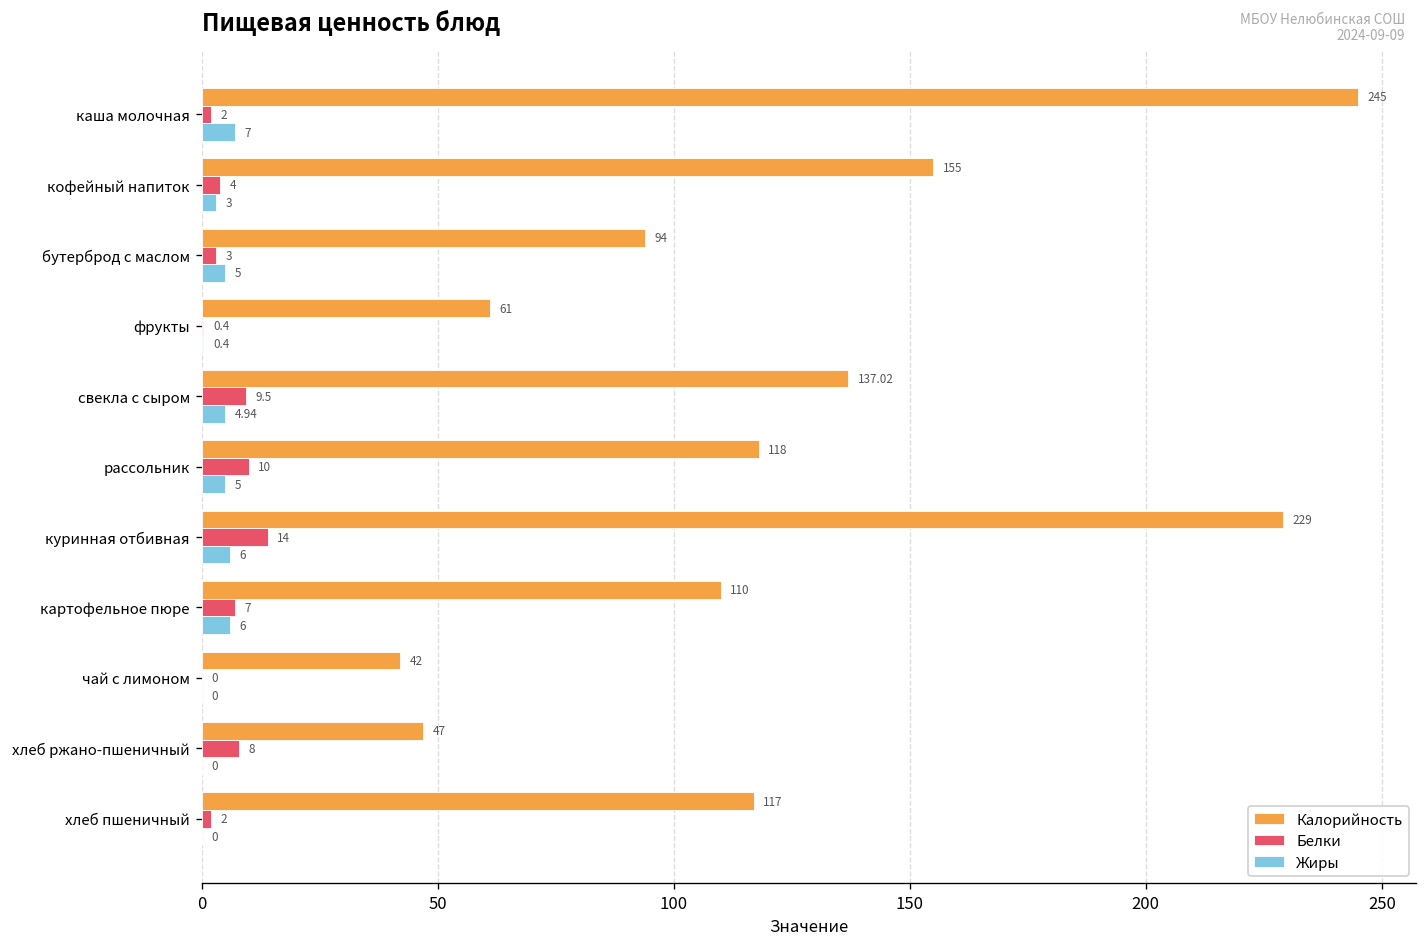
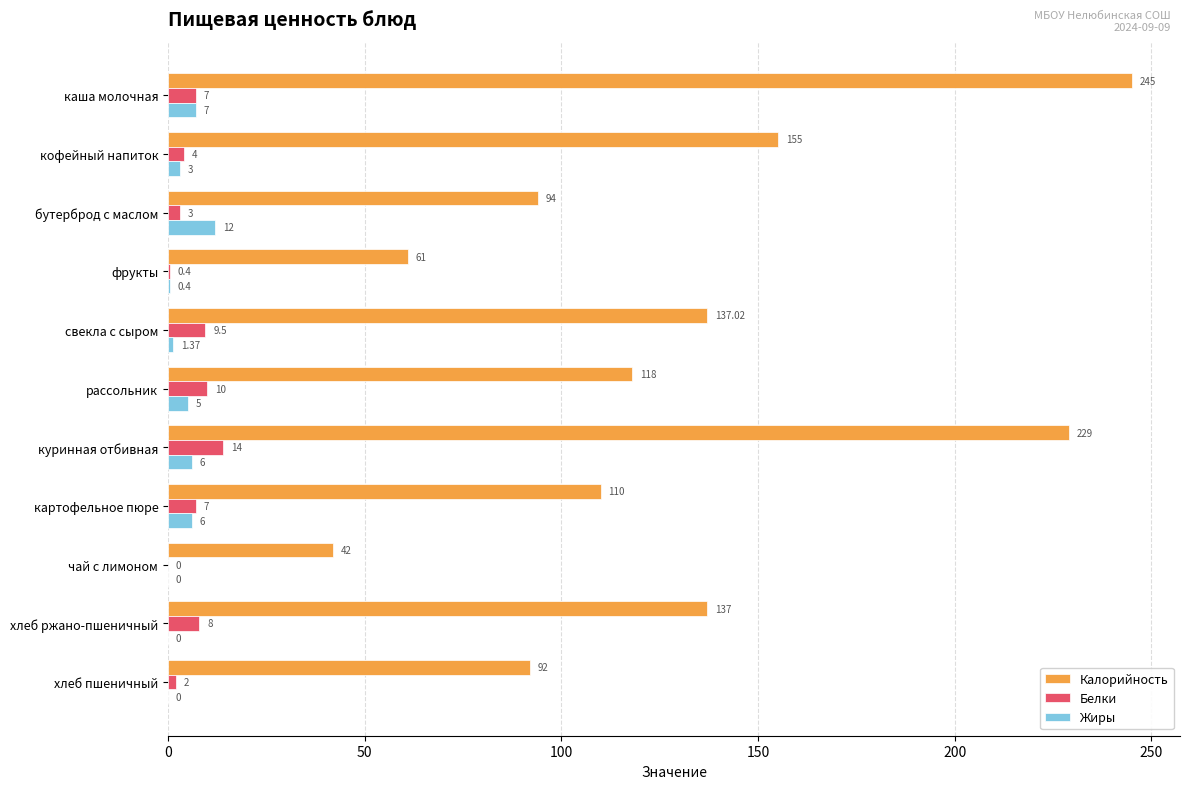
  {
    "Калорийность": {
      "каша молочная": 245,
      "кофейный напиток": 155,
      "бутерброд с маслом": 94,
      "фрукты": 61,
      "свекла с сыром": 137.02,
      "рассольник": 118,
      "куринная отбивная": 229,
      "картофельное пюре": 110,
      "чай с лимоном": 42,
-     "хлеб ржано-пшеничный": 47,
-     "хлеб пшеничный": 117
+     "хлеб ржано-пшеничный": 137,
+     "хлеб пшеничный": 92
    },
    "Белки": {
-     "каша молочная": 2,
+     "каша молочная": 7,
      "кофейный напиток": 4,
      "бутерброд с маслом": 3,
      "фрукты": 0.4,
      "свекла с сыром": 9.5,
      "рассольник": 10,
      "куринная отбивная": 14,
      "картофельное пюре": 7,
      "чай с лимоном": 0,
      "хлеб ржано-пшеничный": 8,
      "хлеб пшеничный": 2
    },
    "Жиры": {
      "каша молочная": 7,
      "кофейный напиток": 3,
-     "бутерброд с маслом": 5,
+     "бутерброд с маслом": 12,
      "фрукты": 0.4,
-     "свекла с сыром": 4.94,
+     "свекла с сыром": 1.37,
      "рассольник": 5,
      "куринная отбивная": 6,
      "картофельное пюре": 6,
      "чай с лимоном": 0,
      "хлеб ржано-пшеничный": 0,
      "хлеб пшеничный": 0
    }
  }
